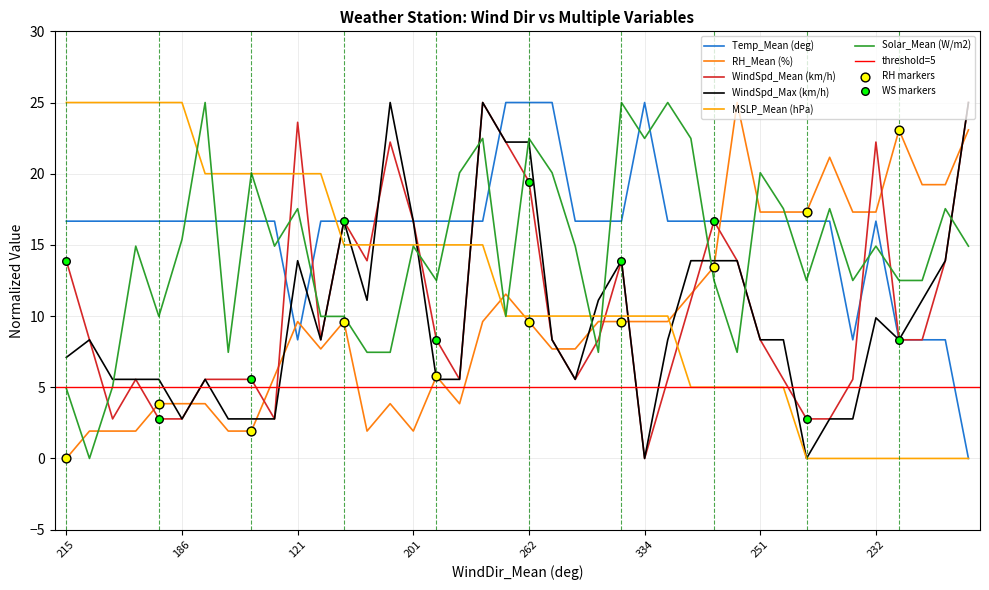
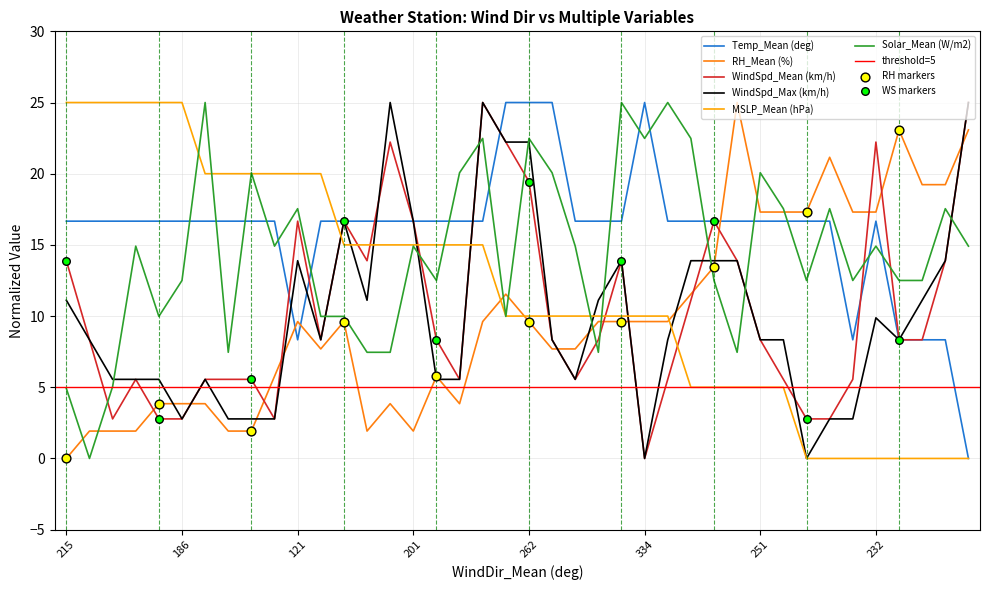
  {
    "Temp_Mean (deg)": {
      "215": 16.7,
      "186": 16.7,
      "121": 8.3,
      "262": 25.0,
      "334": 25.0,
      "251": 16.7,
      "232": 16.7
    },
    "WindSpd_Mean (km/h)": {
-     "121": 23.6,
+     "121": 16.7,
      "232": 22.2
    },
    "WindSpd_Max (km/h)": {
-     "215": 7.1,
+     "215": 11.1,
      "121": 13.9,
      "262": 22.2,
      "232": 9.9
    },
    "Solar_Mean (W/m2)": {
      "215": 4.9,
-     "186": 15.4,
+     "186": 12.5,
      "121": 17.5,
      "262": 22.5,
      "334": 22.5,
      "251": 20.1,
      "232": 14.9
    }
  }
